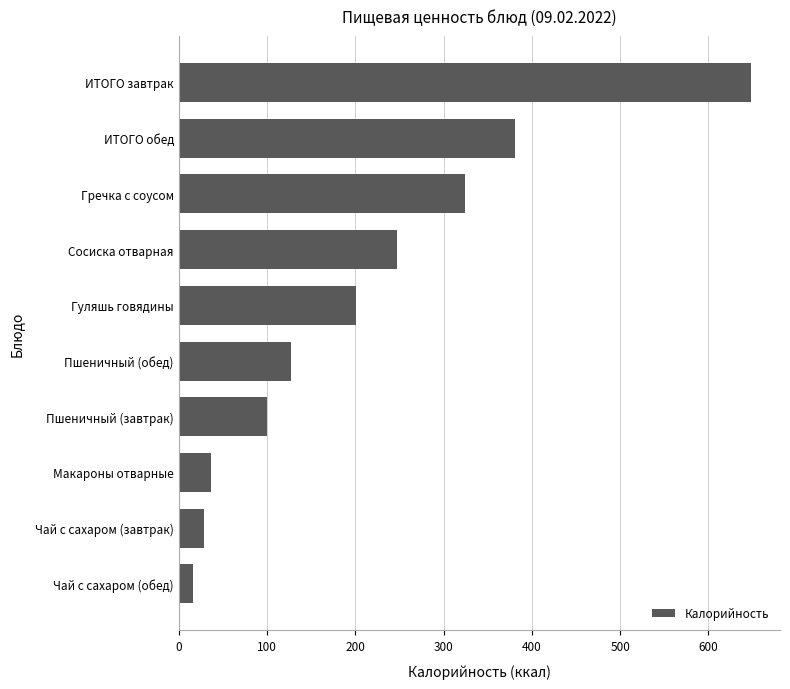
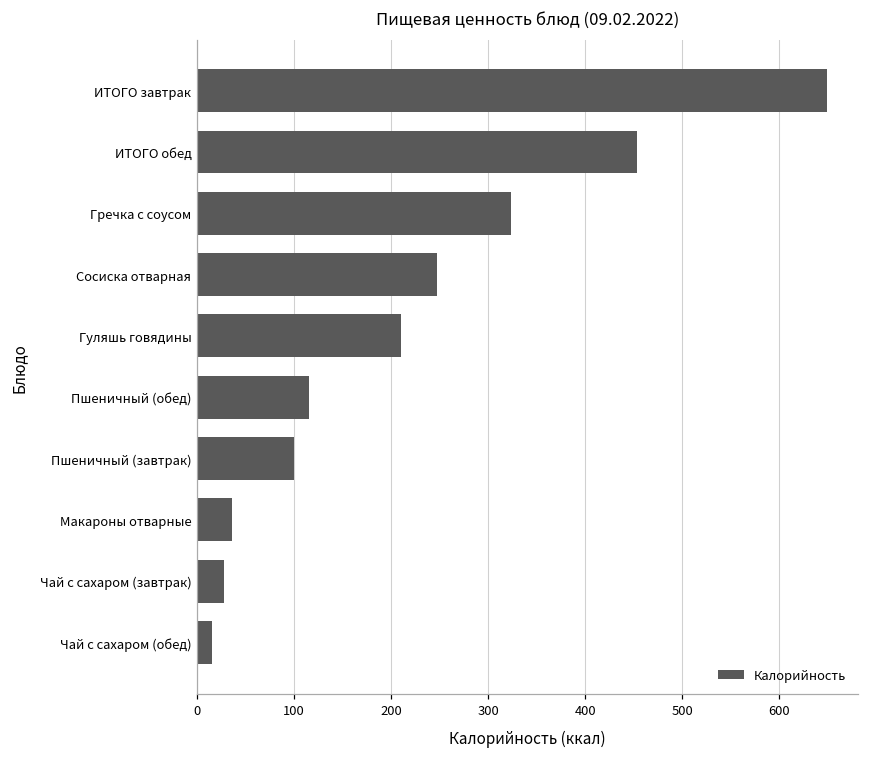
  {
    "ИТОГО завтрак": 650,
-   "ИТОГО обед": 380,
+   "ИТОГО обед": 450,
    "Гречка с соусом": 320,
    "Сосиска отварная": 250,
-   "Гуляшь говядины": 200,
-   "Пшеничный (обед)": 130,
+   "Гуляшь говядины": 210,
+   "Пшеничный (обед)": 120,
    "Пшеничный (завтрак)": 100,
    "Макароны отварные": 40,
    "Чай с сахаром (завтрак)": 30,
    "Чай с сахаром (обед)": 20
  }
